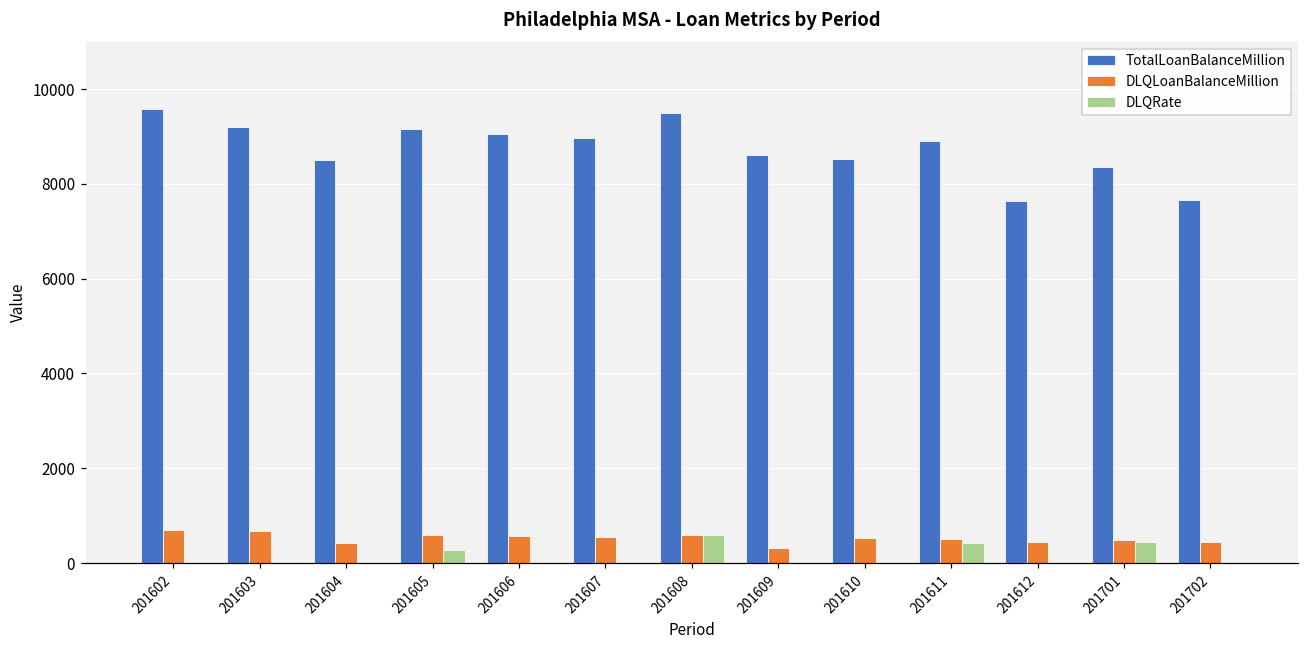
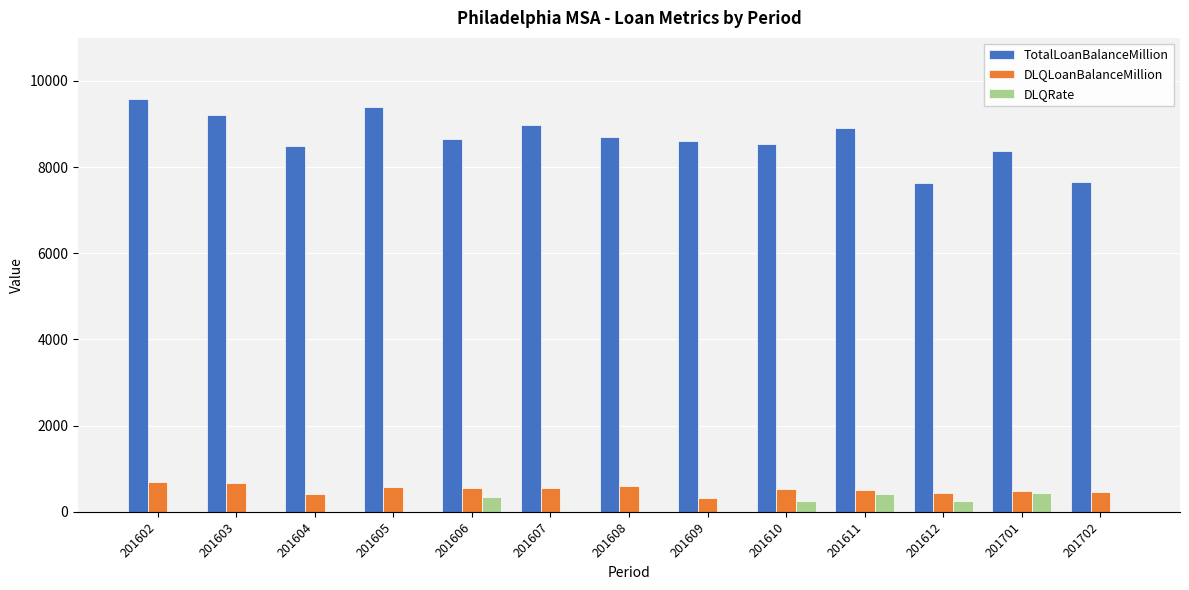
  {
    "TotalLoanBalanceMillion": {
      "201602": 9600,
      "201603": 9200,
      "201604": 8500,
-     "201605": 9200,
-     "201606": 9100,
+     "201605": 9400,
+     "201606": 8700,
      "201607": 9000,
-     "201608": 9500,
+     "201608": 8700,
      "201609": 8600,
      "201610": 8500,
      "201611": 8900,
      "201612": 7600,
      "201701": 8400,
      "201702": 7700
    },
    "DLQLoanBalanceMillion": {
      "201602": 700,
      "201603": 700,
      "201604": 400,
      "201605": 600,
      "201606": 600,
      "201607": 600,
      "201608": 600,
      "201609": 300,
      "201610": 500,
      "201611": 500,
      "201612": 400,
      "201701": 500,
      "201702": 400
    },
    "DLQRate": {
-     "201605": 300,
-     "201606": 0,
-     "201608": 600,
-     "201610": 0,
+     "201605": 0,
+     "201606": 300,
+     "201608": 0,
+     "201610": 300,
      "201611": 400,
-     "201612": 0,
+     "201612": 200,
      "201701": 400
    }
  }
